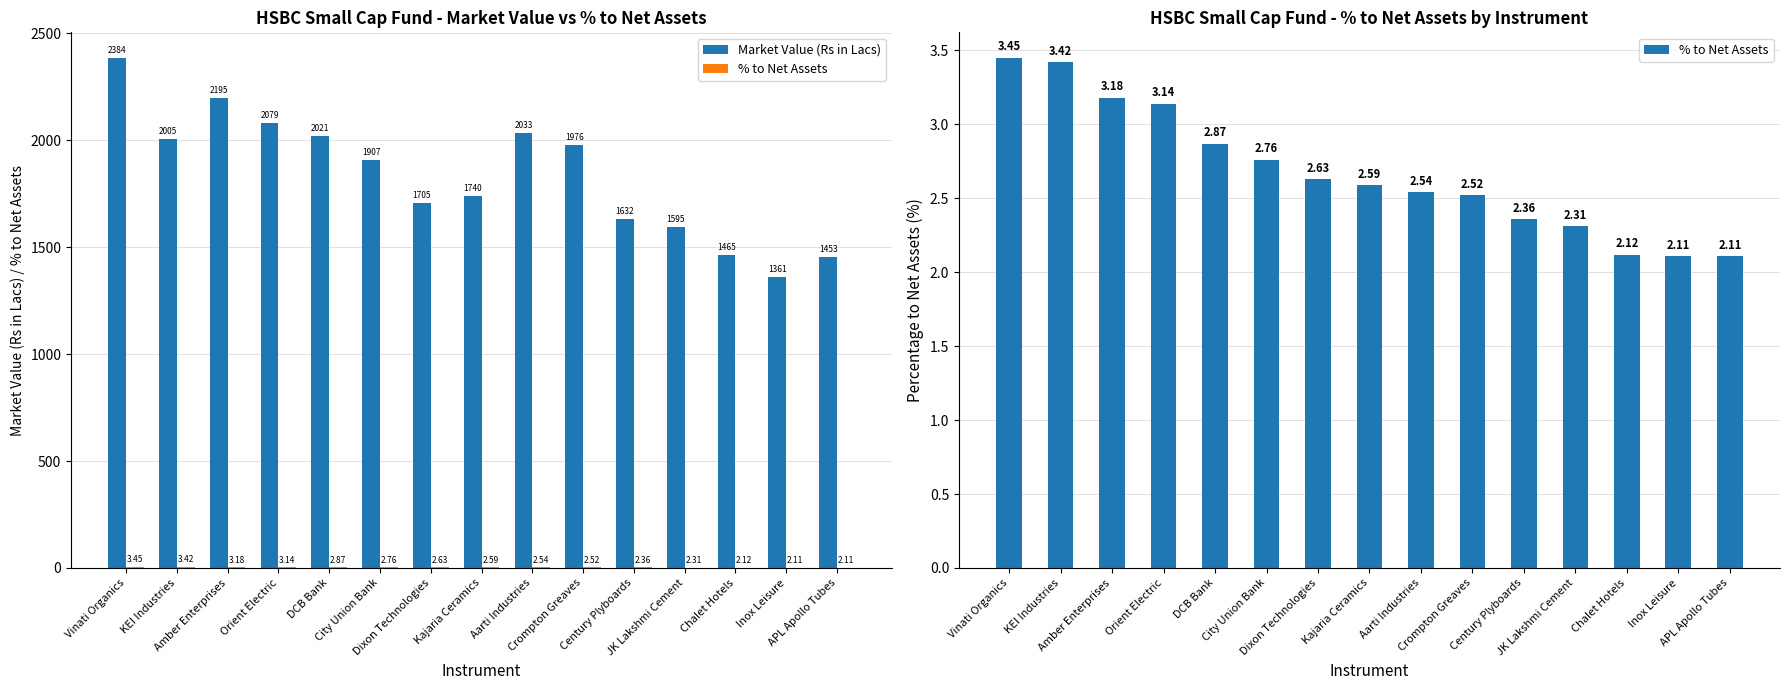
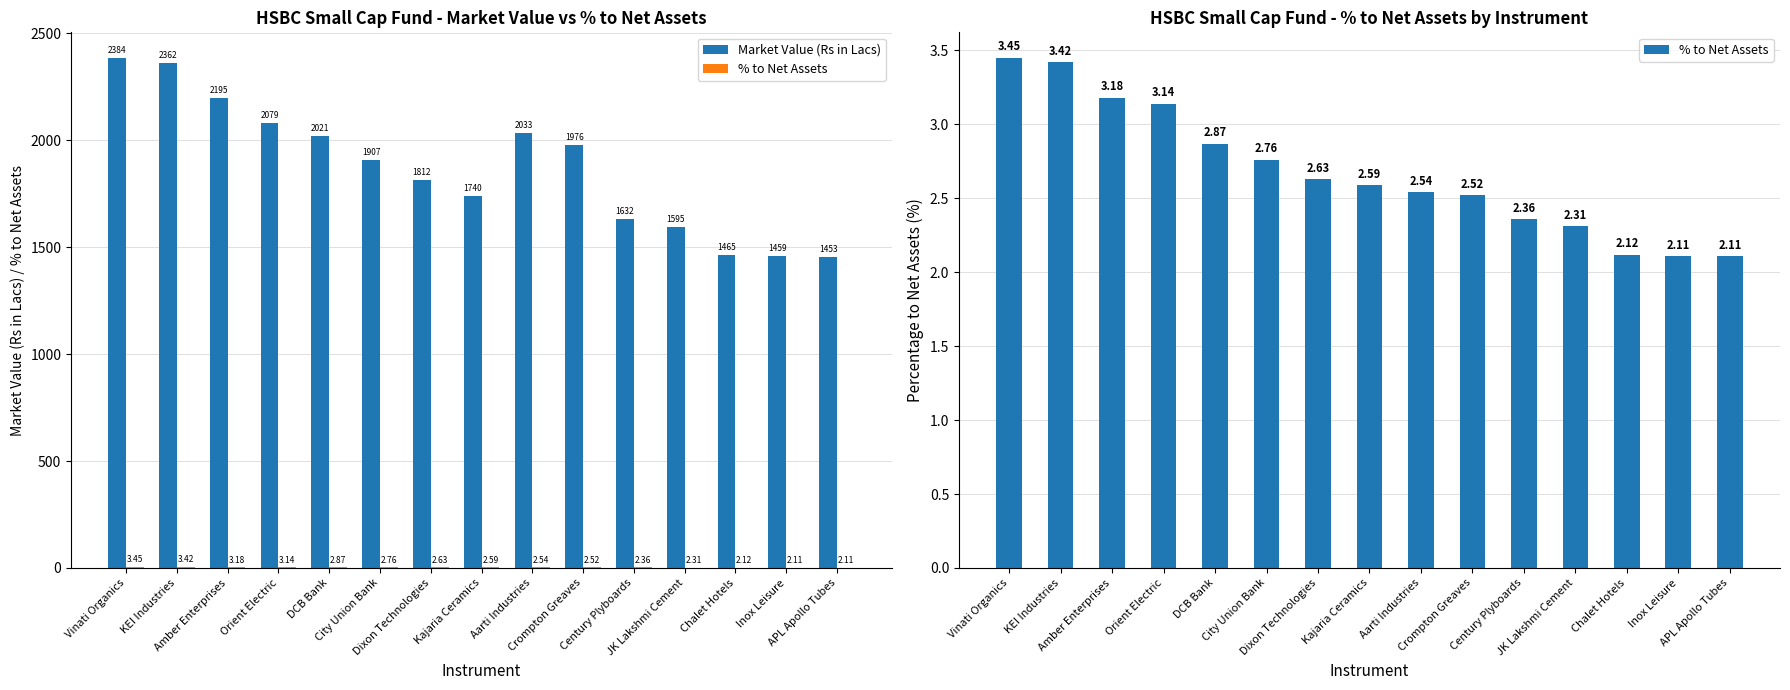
  {
    "HSBC Small Cap Fund - Market Value vs % to Net Assets": {
      "Market Value (Rs in Lacs)": {
        "Vinati Organics": 2384,
-       "KEI Industries": 2005,
+       "KEI Industries": 2362,
        "Amber Enterprises": 2195,
        "Orient Electric": 2079,
        "DCB Bank": 2021,
        "City Union Bank": 1907,
-       "Dixon Technologies": 1705,
+       "Dixon Technologies": 1812,
        "Kajaria Ceramics": 1740,
        "Aarti Industries": 2033,
        "Crompton Greaves": 1976,
        "Century Plyboards": 1632,
        "JK Lakshmi Cement": 1595,
        "Chalet Hotels": 1465,
-       "Inox Leisure": 1361,
+       "Inox Leisure": 1459,
        "APL Apollo Tubes": 1453
      }
    },
    "HSBC Small Cap Fund - % to Net Assets by Instrument": {
      "Vinati Organics": 3.45,
      "KEI Industries": 3.42,
      "Amber Enterprises": 3.18,
      "Orient Electric": 3.14,
      "DCB Bank": 2.87,
      "City Union Bank": 2.76,
      "Dixon Technologies": 2.63,
      "Kajaria Ceramics": 2.59,
      "Aarti Industries": 2.54,
      "Crompton Greaves": 2.52,
      "Century Plyboards": 2.36,
      "JK Lakshmi Cement": 2.31,
      "Chalet Hotels": 2.12,
      "Inox Leisure": 2.11,
      "APL Apollo Tubes": 2.11
    }
  }
